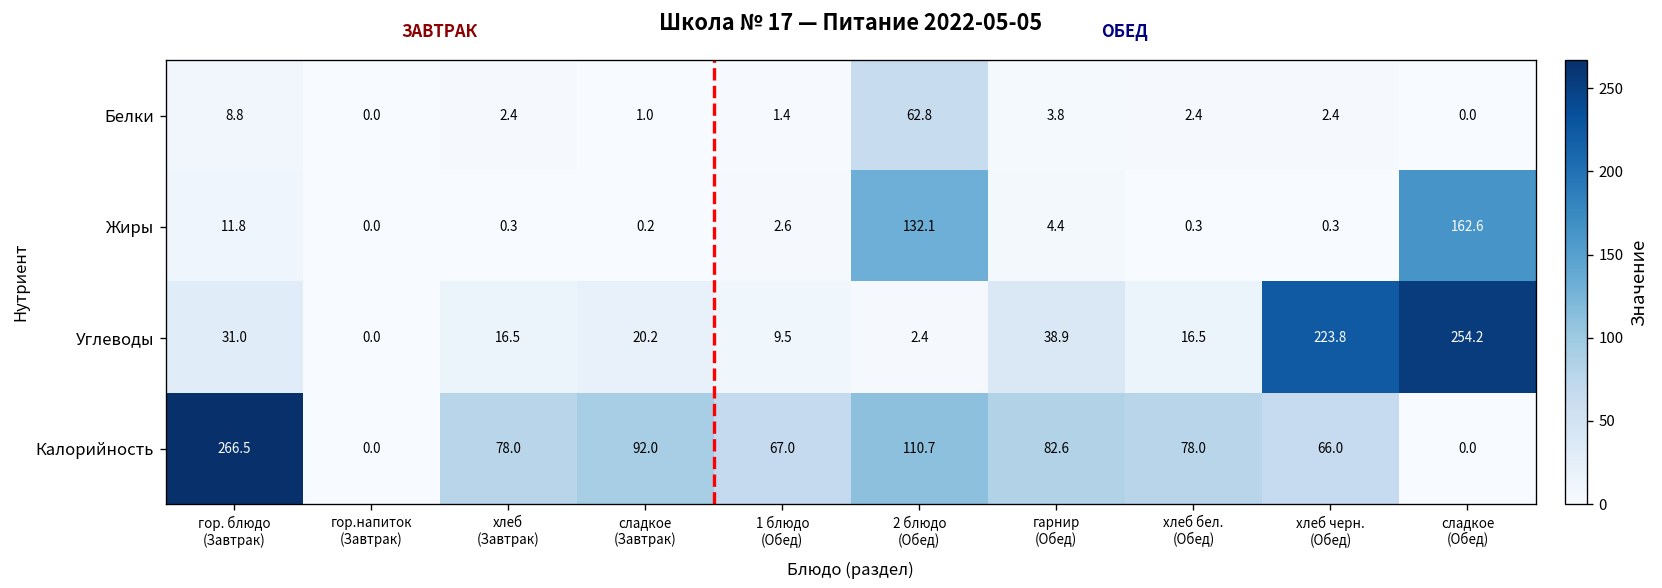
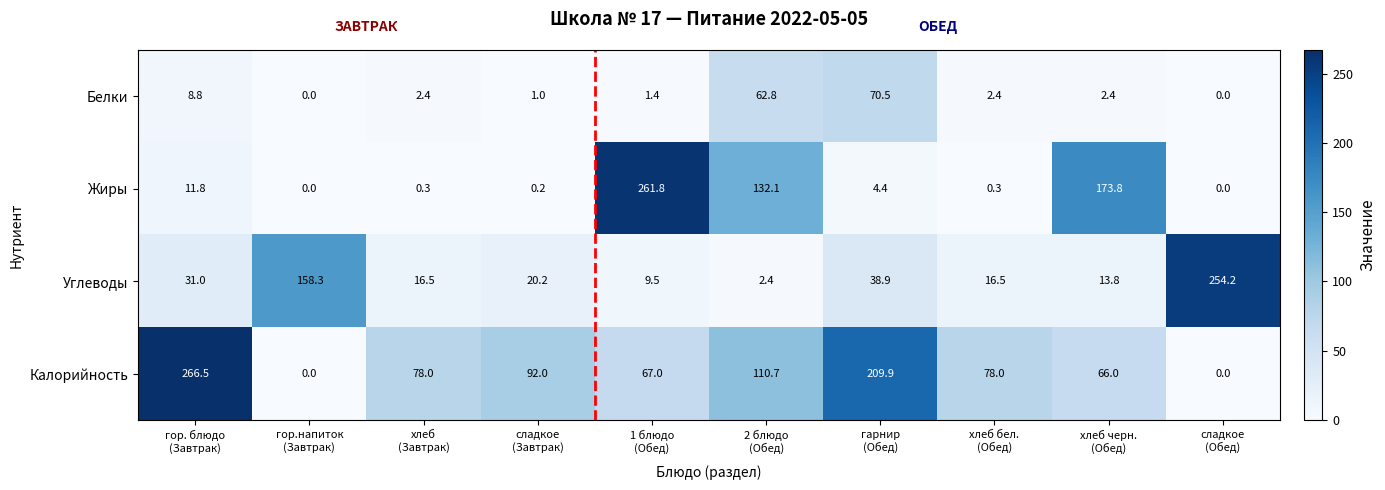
  {
    "Белки": {
      "гор. блюдо (Завтрак)": 8.8,
      "гор.напиток (Завтрак)": 0.0,
      "хлеб (Завтрак)": 2.4,
      "сладкое (Завтрак)": 1.0,
      "1 блюдо (Обед)": 1.4,
      "2 блюдо (Обед)": 62.8,
-     "гарнир (Обед)": 3.8,
+     "гарнир (Обед)": 70.5,
      "хлеб бел. (Обед)": 2.4,
      "хлеб черн. (Обед)": 2.4,
      "сладкое (Обед)": 0.0
    },
    "Жиры": {
      "гор. блюдо (Завтрак)": 11.8,
      "гор.напиток (Завтрак)": 0.0,
      "хлеб (Завтрак)": 0.3,
      "сладкое (Завтрак)": 0.2,
-     "1 блюдо (Обед)": 2.6,
+     "1 блюдо (Обед)": 261.8,
      "2 блюдо (Обед)": 132.1,
      "гарнир (Обед)": 4.4,
      "хлеб бел. (Обед)": 0.3,
-     "хлеб черн. (Обед)": 0.3,
-     "сладкое (Обед)": 162.6
+     "хлеб черн. (Обед)": 173.8,
+     "сладкое (Обед)": 0.0
    },
    "Углеводы": {
      "гор. блюдо (Завтрак)": 31.0,
-     "гор.напиток (Завтрак)": 0.0,
+     "гор.напиток (Завтрак)": 158.3,
      "хлеб (Завтрак)": 16.5,
      "сладкое (Завтрак)": 20.2,
      "1 блюдо (Обед)": 9.5,
      "2 блюдо (Обед)": 2.4,
      "гарнир (Обед)": 38.9,
      "хлеб бел. (Обед)": 16.5,
-     "хлеб черн. (Обед)": 223.8,
+     "хлеб черн. (Обед)": 13.8,
      "сладкое (Обед)": 254.2
    },
    "Калорийность": {
      "гор. блюдо (Завтрак)": 266.5,
      "гор.напиток (Завтрак)": 0.0,
      "хлеб (Завтрак)": 78.0,
      "сладкое (Завтрак)": 92.0,
      "1 блюдо (Обед)": 67.0,
      "2 блюдо (Обед)": 110.7,
-     "гарнир (Обед)": 82.6,
+     "гарнир (Обед)": 209.9,
      "хлеб бел. (Обед)": 78.0,
      "хлеб черн. (Обед)": 66.0,
      "сладкое (Обед)": 0.0
    }
  }
